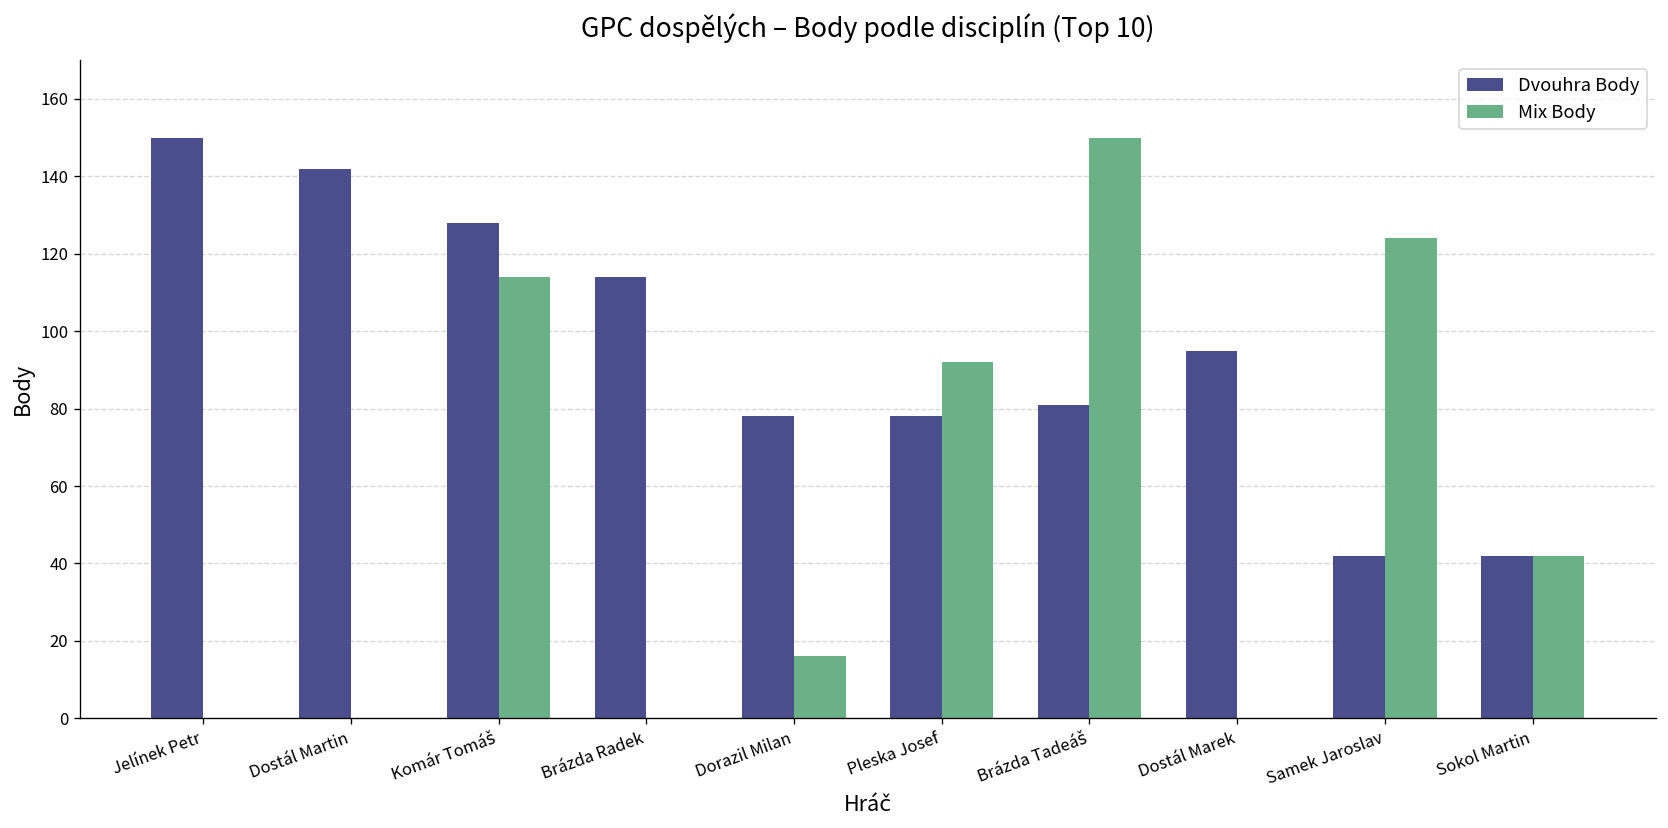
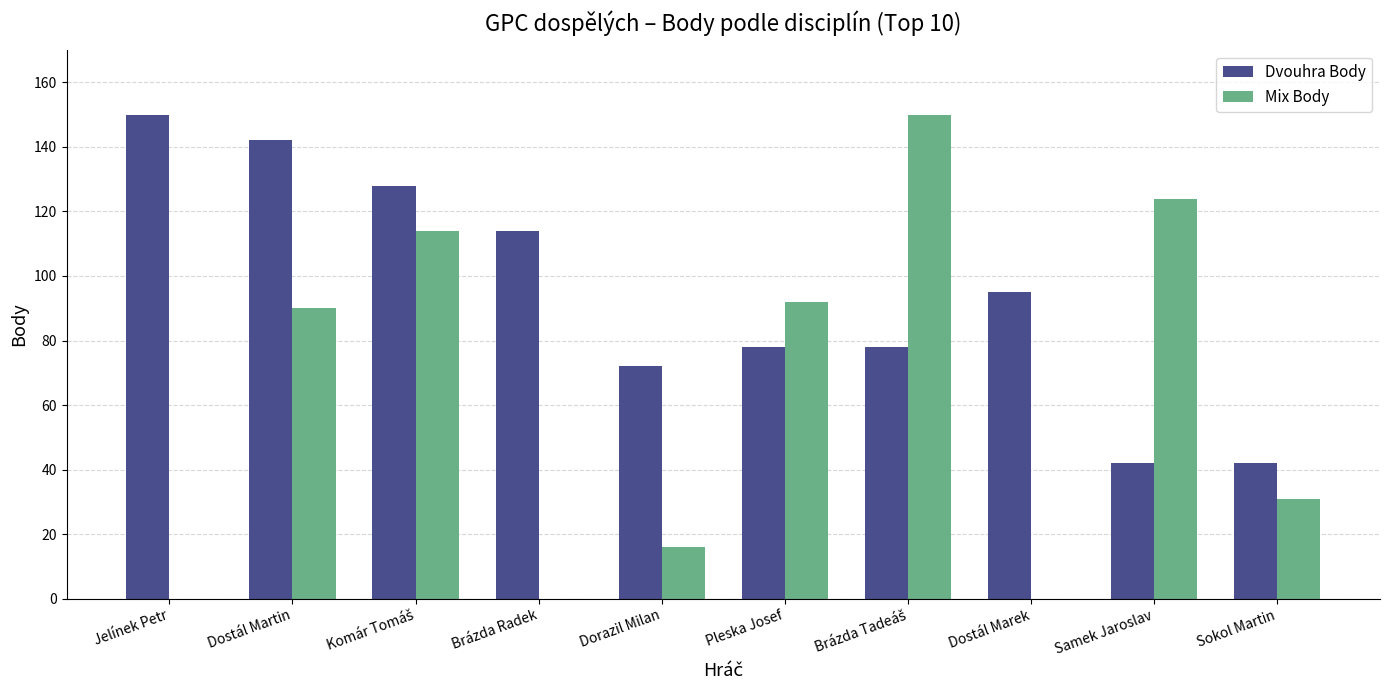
  {
    "Dvouhra Body": {
      "Jelínek Petr": 150,
      "Dostál Martin": 142,
      "Komár Tomáš": 128,
      "Brázda Radek": 114,
-     "Dorazil Milan": 78,
+     "Dorazil Milan": 72,
      "Pleska Josef": 78,
-     "Brázda Tadeáš": 81,
+     "Brázda Tadeáš": 78,
      "Dostál Marek": 95,
      "Samek Jaroslav": 42,
      "Sokol Martin": 42
    },
    "Mix Body": {
      "Jelínek Petr": 0,
-     "Dostál Martin": 0,
+     "Dostál Martin": 90,
      "Komár Tomáš": 114,
      "Brázda Radek": 0,
      "Dorazil Milan": 16,
      "Pleska Josef": 92,
      "Brázda Tadeáš": 150,
      "Dostál Marek": 0,
      "Samek Jaroslav": 124,
-     "Sokol Martin": 42
+     "Sokol Martin": 31
    }
  }
